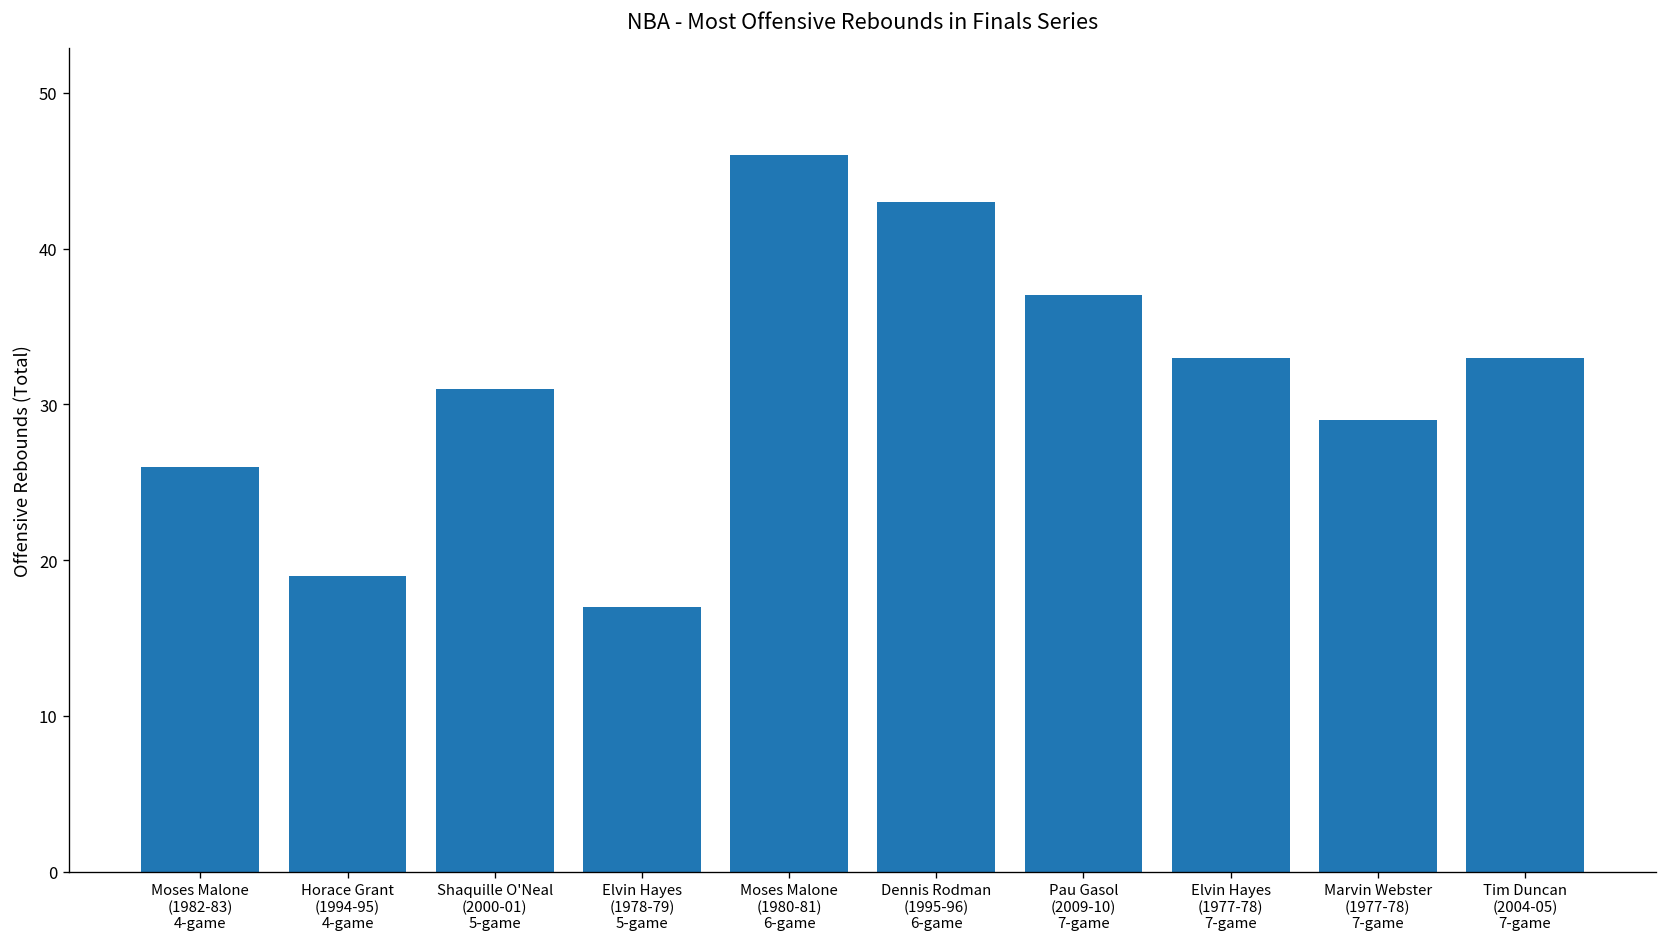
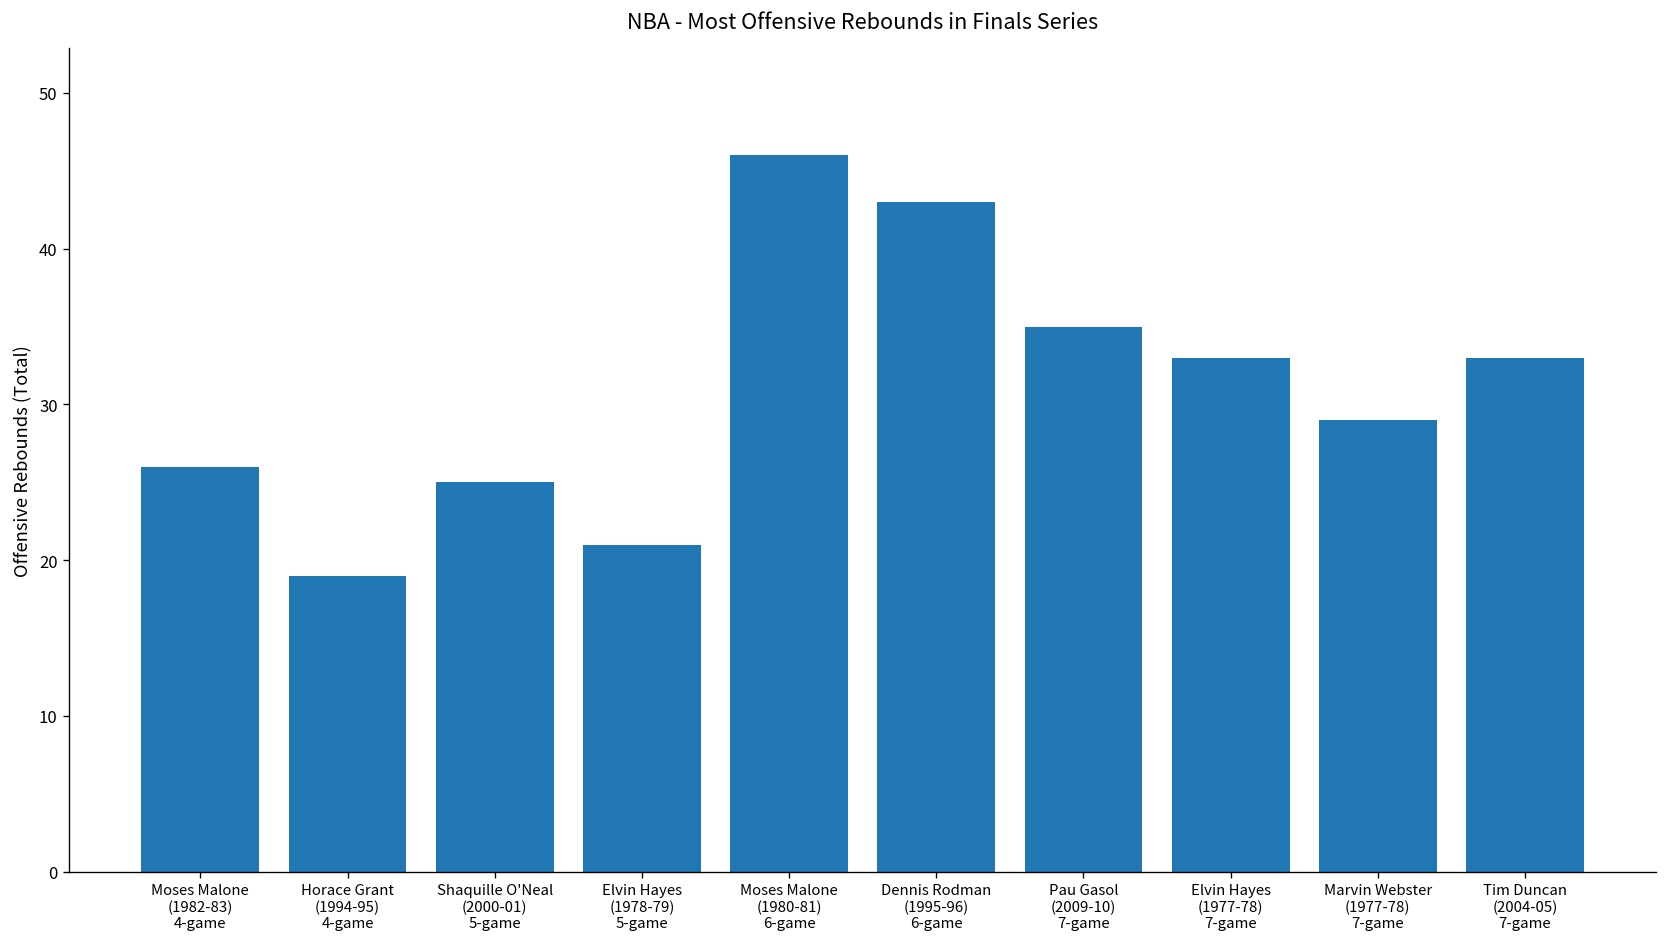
  {
    "Moses Malone (1982-83) 4-game": 26,
    "Horace Grant (1994-95) 4-game": 19,
-   "Shaquille O'Neal (2000-01) 5-game": 31,
-   "Elvin Hayes (1978-79) 5-game": 17,
+   "Shaquille O'Neal (2000-01) 5-game": 25,
+   "Elvin Hayes (1978-79) 5-game": 21,
    "Moses Malone (1980-81) 6-game": 46,
    "Dennis Rodman (1995-96) 6-game": 43,
-   "Pau Gasol (2009-10) 7-game": 37,
+   "Pau Gasol (2009-10) 7-game": 35,
    "Elvin Hayes (1977-78) 7-game": 33,
    "Marvin Webster (1977-78) 7-game": 29,
    "Tim Duncan (2004-05) 7-game": 33
  }
